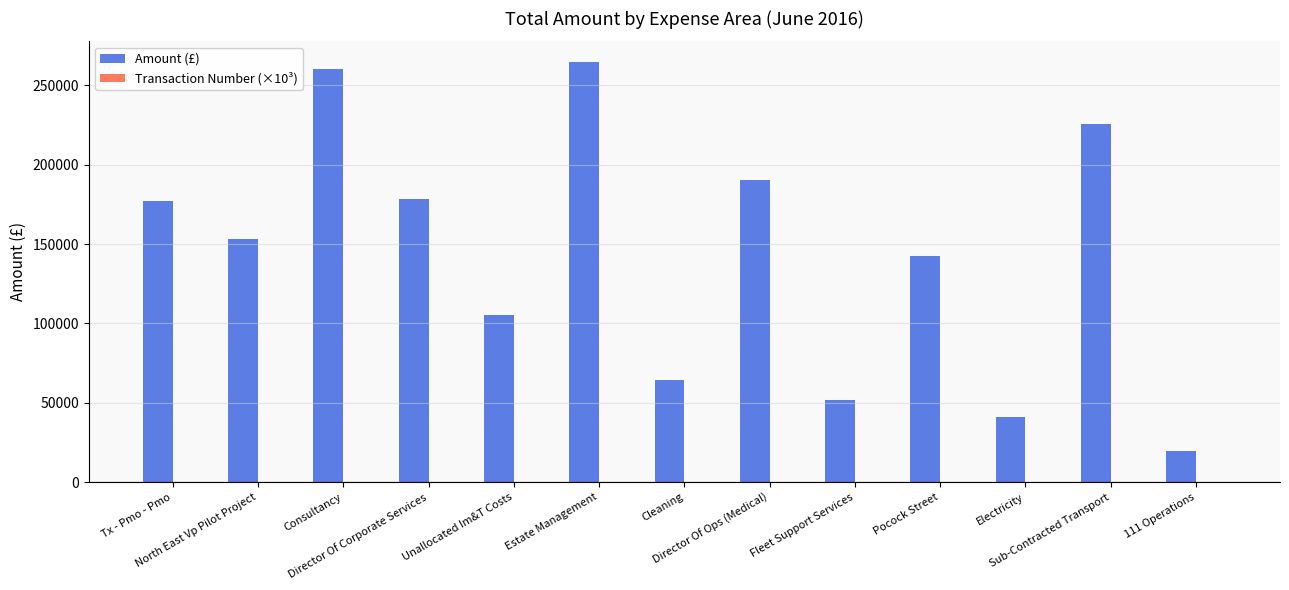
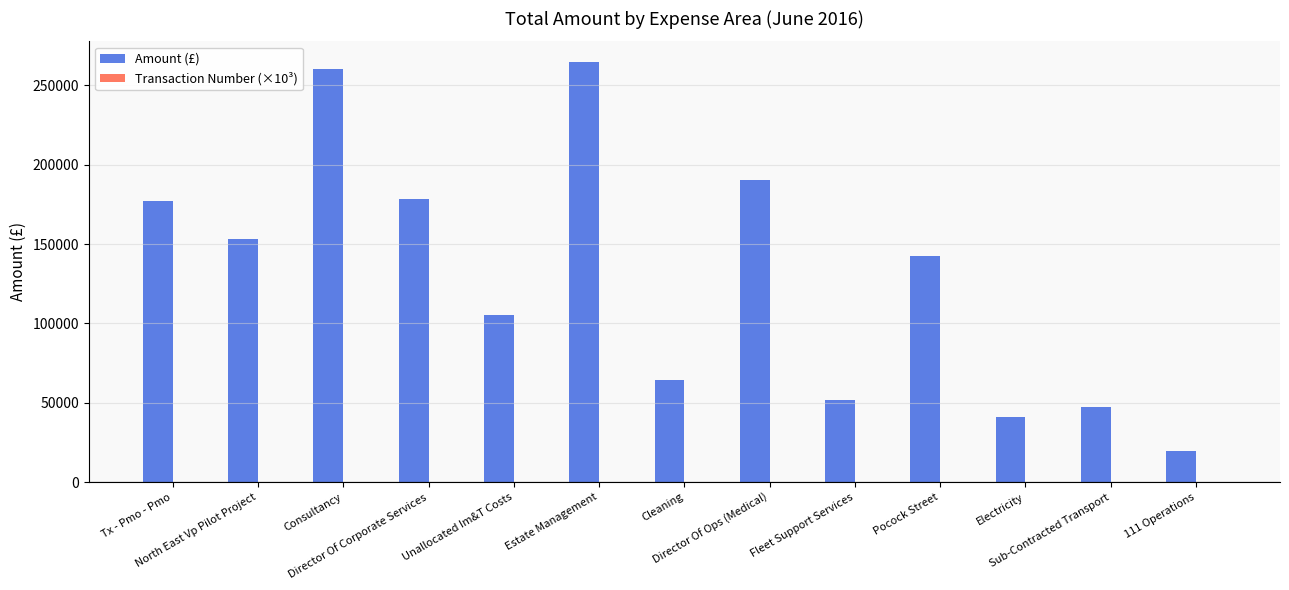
  {
    "Amount (£)": {
      "Tx - Pmo - Pmo": 177000,
      "North East Vp Pilot Project": 153000,
      "Consultancy": 261000,
      "Director Of Corporate Services": 178000,
      "Unallocated Im&T Costs": 105000,
      "Estate Management": 264000,
      "Cleaning": 64000,
      "Director Of Ops (Medical)": 190000,
      "Fleet Support Services": 52000,
      "Pocock Street": 142000,
      "Electricity": 41000,
-     "Sub-Contracted Transport": 226000,
+     "Sub-Contracted Transport": 47000,
      "111 Operations": 20000
    }
  }
